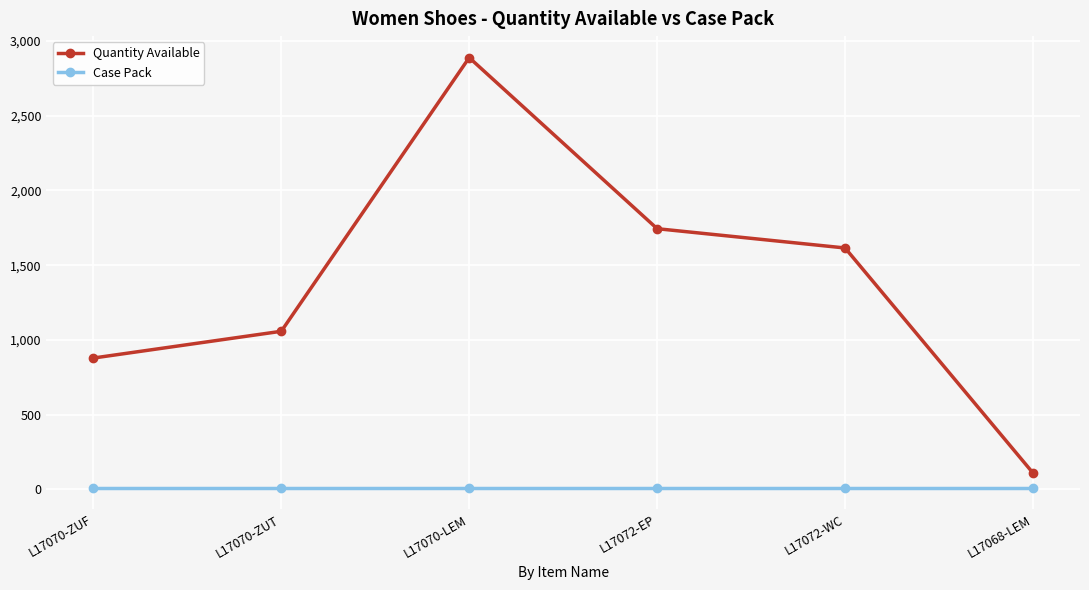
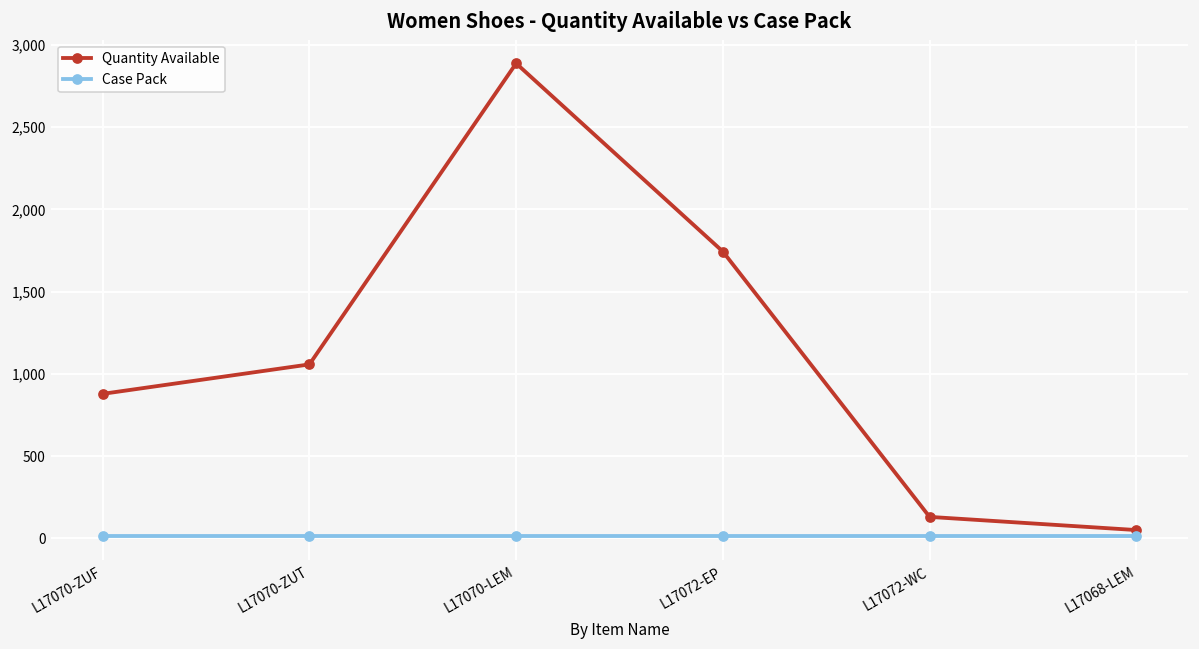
  {
    "Quantity Available": {
      "L17070-ZUF": "880",
      "L17070-ZUT": "1,060",
      "L17070-LEM": "2,890",
      "L17072-EP": "1,740",
-     "L17072-WC": "1,620",
-     "L17068-LEM": "110"
+     "L17072-WC": "130",
+     "L17068-LEM": "50"
    },
    "Case Pack": {
      "L17070-ZUF": "10",
      "L17070-ZUT": "10",
      "L17070-LEM": "10",
      "L17072-EP": "10",
      "L17072-WC": "10",
      "L17068-LEM": "10"
    }
  }
